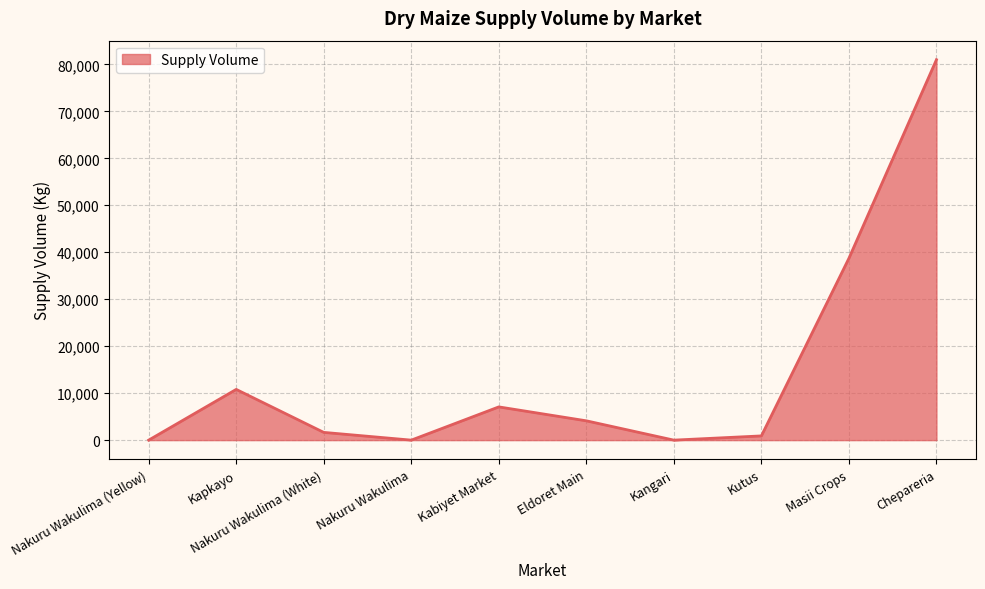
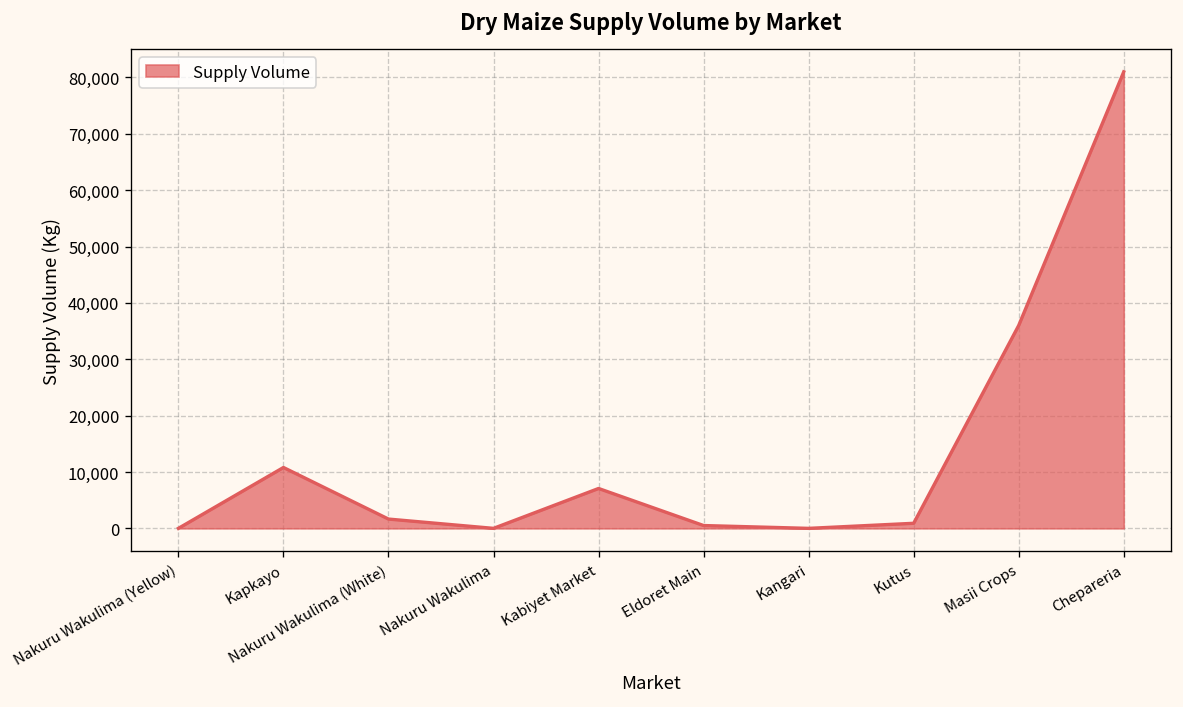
  {
    "Nakuru Wakulima (Yellow)": "0",
    "Kapkayo": "11,000",
    "Nakuru Wakulima (White)": "2,000",
    "Nakuru Wakulima": "0",
    "Kabiyet Market": "7,000",
-   "Eldoret Main": "4,000",
+   "Eldoret Main": "1,000",
    "Kangari": "0",
    "Kutus": "1,000",
-   "Masii Crops": "39,000",
+   "Masii Crops": "36,000",
    "Chepareria": "81,000"
  }
